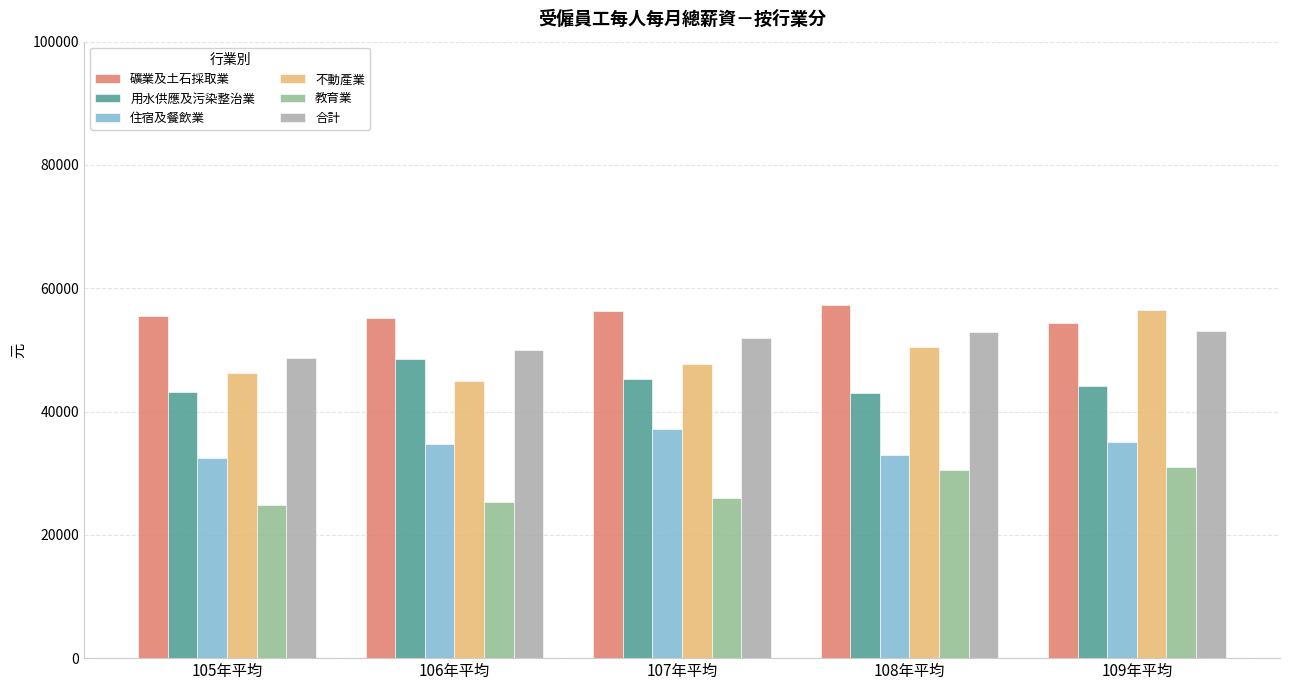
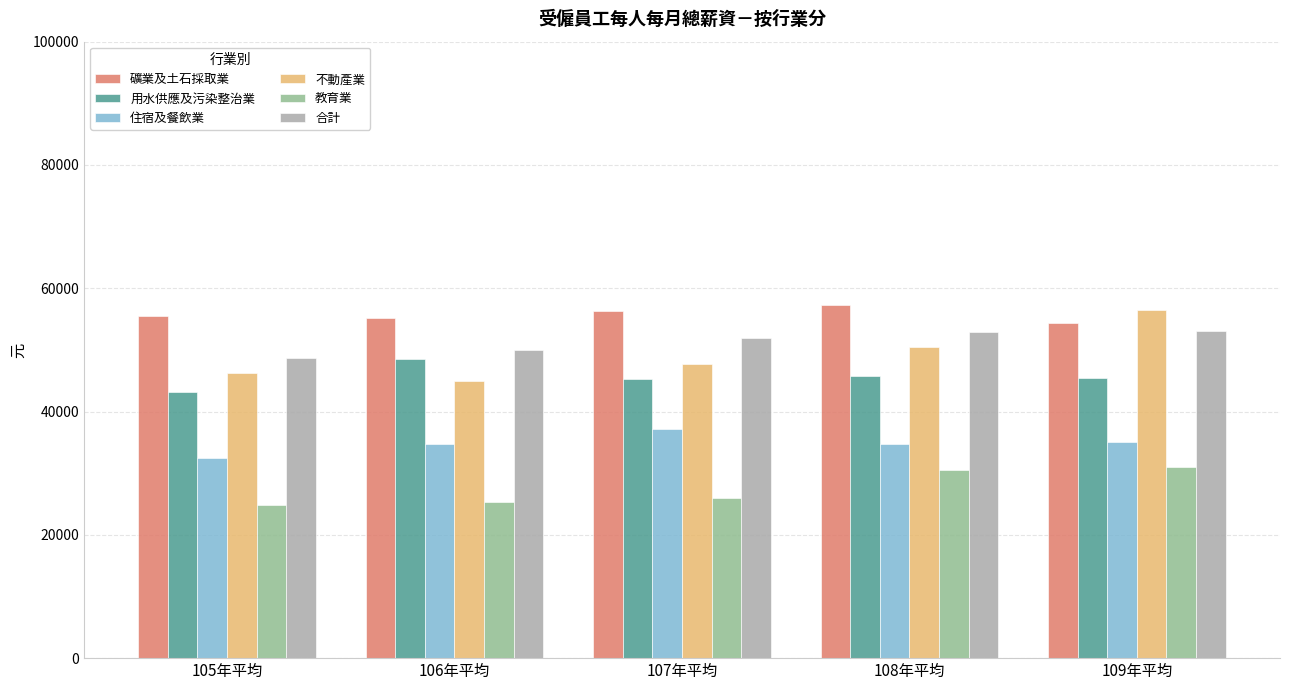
  {
    "礦業及土石採取業": {
      "105年平均": 55000,
      "106年平均": 55000,
      "107年平均": 56000,
      "108年平均": 57000,
      "109年平均": 54000
    },
    "用水供應及污染整治業": {
      "105年平均": 43000,
      "106年平均": 49000,
      "107年平均": 45000,
-     "108年平均": 43000,
-     "109年平均": 44000
+     "108年平均": 46000,
+     "109年平均": 45000
    },
    "住宿及餐飲業": {
      "105年平均": 32000,
      "106年平均": 35000,
      "107年平均": 37000,
-     "108年平均": 33000,
+     "108年平均": 35000,
      "109年平均": 35000
    },
    "不動產業": {
      "105年平均": 46000,
      "106年平均": 45000,
      "107年平均": 48000,
      "108年平均": 50000,
      "109年平均": 57000
    }
  }
